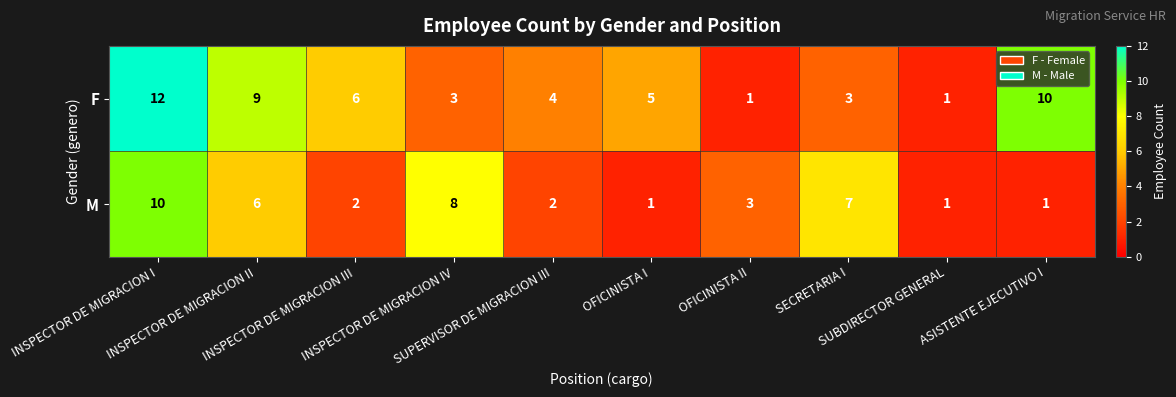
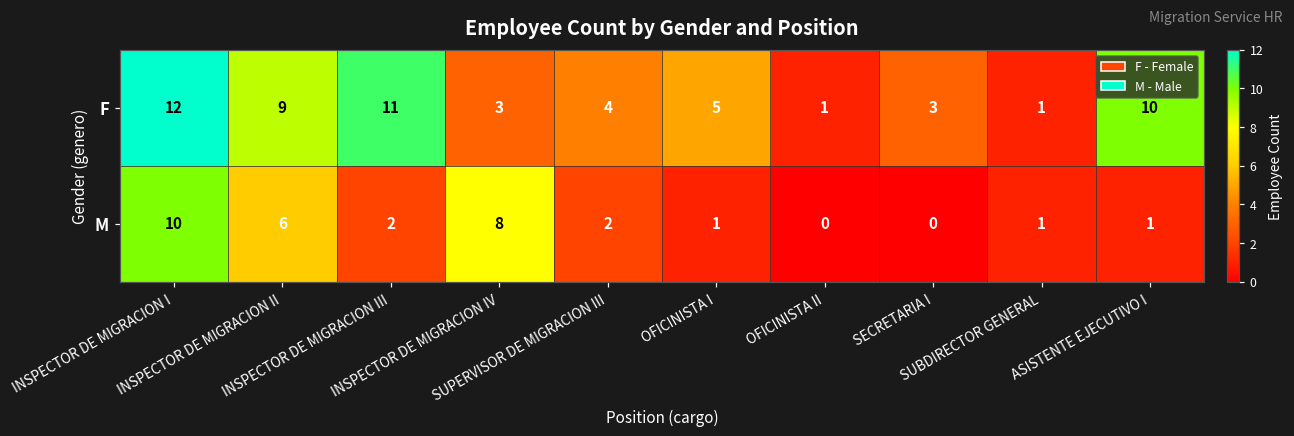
  {
    "F": {
      "INSPECTOR DE MIGRACION I": 12,
      "INSPECTOR DE MIGRACION II": 9,
-     "INSPECTOR DE MIGRACION III": 6,
+     "INSPECTOR DE MIGRACION III": 11,
      "INSPECTOR DE MIGRACION IV": 3,
      "SUPERVISOR DE MIGRACION III": 4,
      "OFICINISTA I": 5,
      "OFICINISTA II": 1,
      "SECRETARIA I": 3,
      "SUBDIRECTOR GENERAL": 1,
      "ASISTENTE EJECUTIVO I": 10
    },
    "M": {
      "INSPECTOR DE MIGRACION I": 10,
      "INSPECTOR DE MIGRACION II": 6,
      "INSPECTOR DE MIGRACION III": 2,
      "INSPECTOR DE MIGRACION IV": 8,
      "SUPERVISOR DE MIGRACION III": 2,
      "OFICINISTA I": 1,
-     "OFICINISTA II": 3,
-     "SECRETARIA I": 7,
+     "OFICINISTA II": 0,
+     "SECRETARIA I": 0,
      "SUBDIRECTOR GENERAL": 1,
      "ASISTENTE EJECUTIVO I": 1
    }
  }
